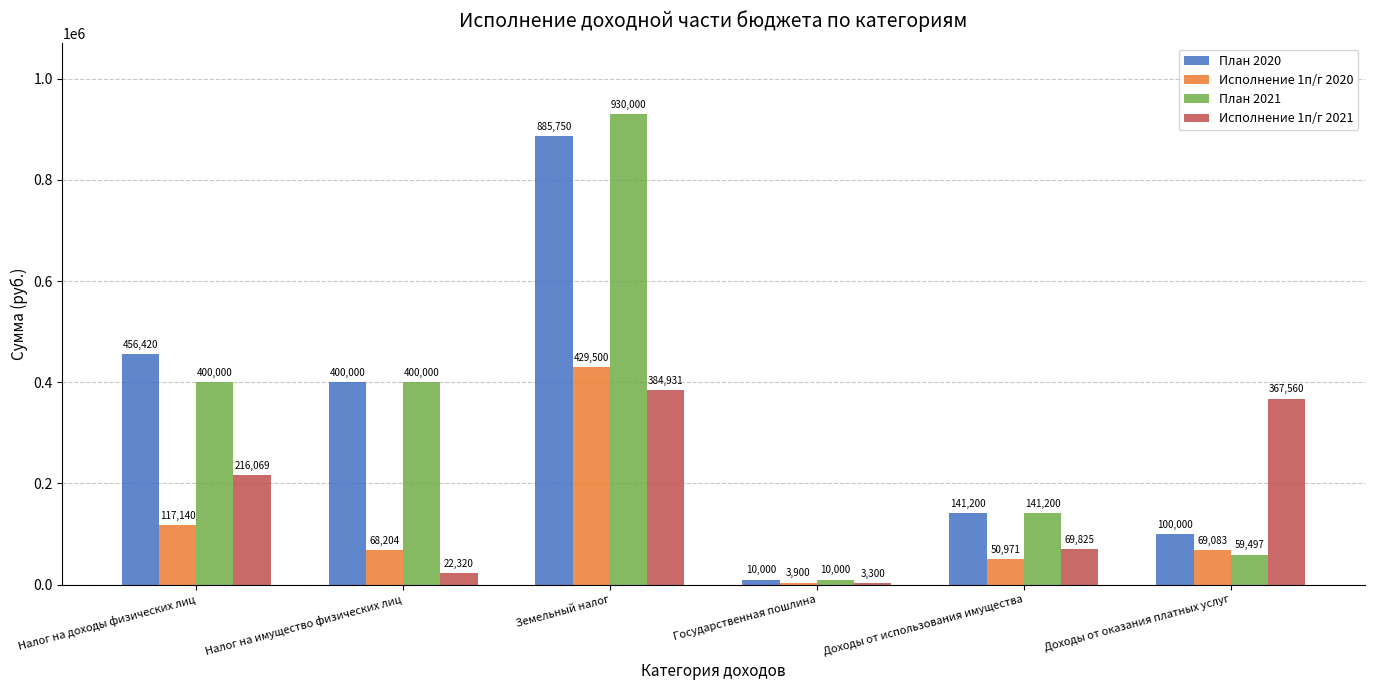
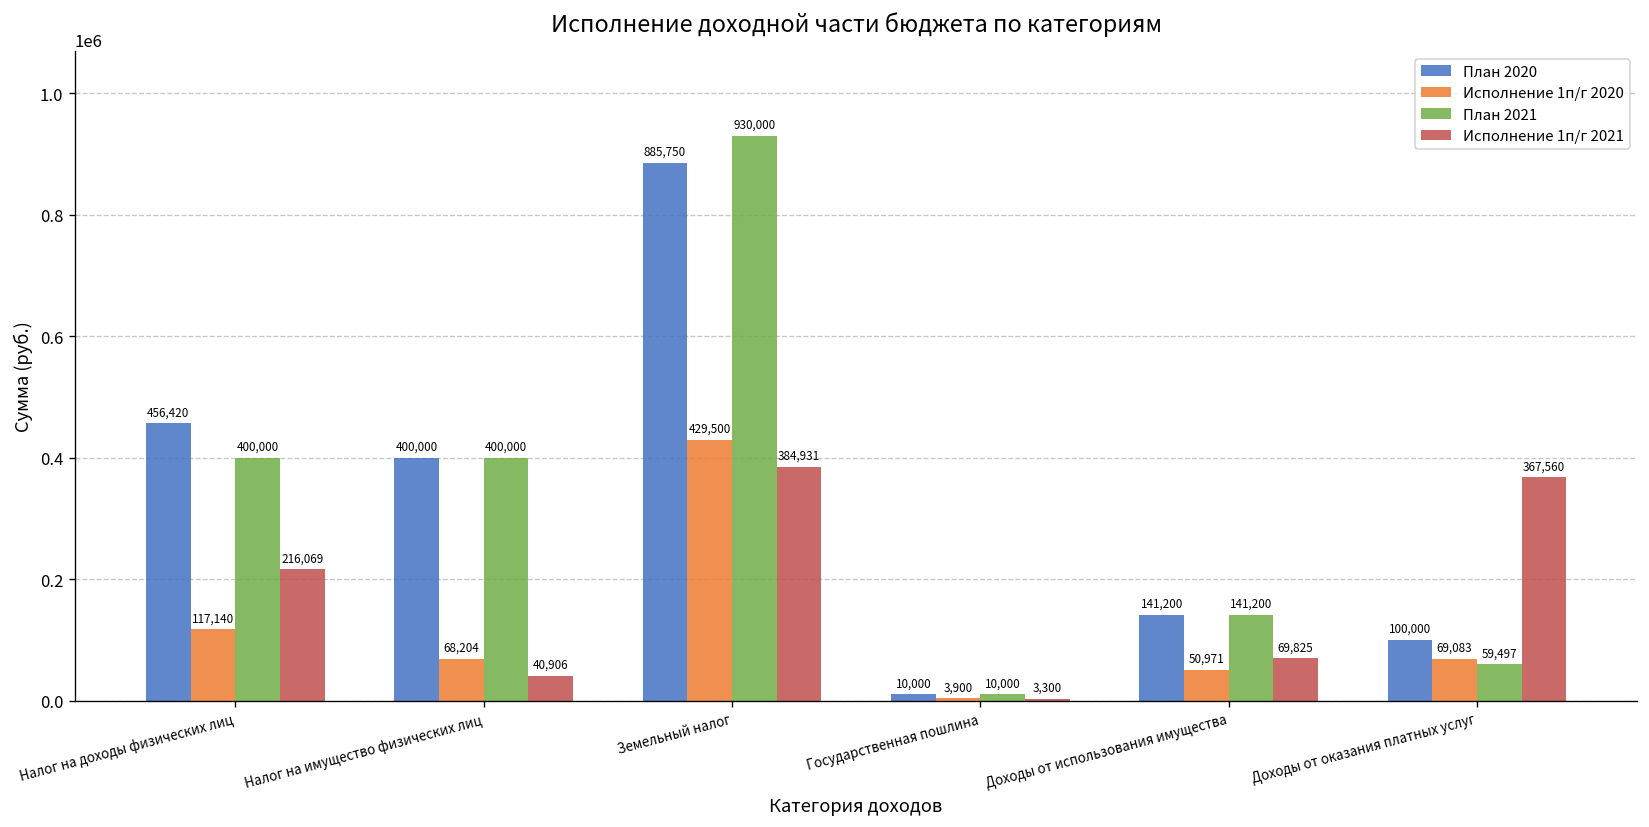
  {
    "План 2020": {
      "Налог на доходы физических лиц": "456,420",
      "Налог на имущество физических лиц": "400,000",
      "Земельный налог": "885,750",
      "Государственная пошлина": "10,000",
      "Доходы от использования имущества": "141,200",
      "Доходы от оказания платных услуг": "100,000"
    },
    "Исполнение 1п/г 2020": {
      "Налог на доходы физических лиц": "117,140",
      "Налог на имущество физических лиц": "68,204",
      "Земельный налог": "429,500",
      "Государственная пошлина": "3,900",
      "Доходы от использования имущества": "50,971",
      "Доходы от оказания платных услуг": "69,083"
    },
    "План 2021": {
      "Налог на доходы физических лиц": "400,000",
      "Налог на имущество физических лиц": "400,000",
      "Земельный налог": "930,000",
      "Государственная пошлина": "10,000",
      "Доходы от использования имущества": "141,200",
      "Доходы от оказания платных услуг": "59,497"
    },
    "Исполнение 1п/г 2021": {
      "Налог на доходы физических лиц": "216,069",
-     "Налог на имущество физических лиц": "22,320",
+     "Налог на имущество физических лиц": "40,906",
      "Земельный налог": "384,931",
      "Государственная пошлина": "3,300",
      "Доходы от использования имущества": "69,825",
      "Доходы от оказания платных услуг": "367,560"
    }
  }
